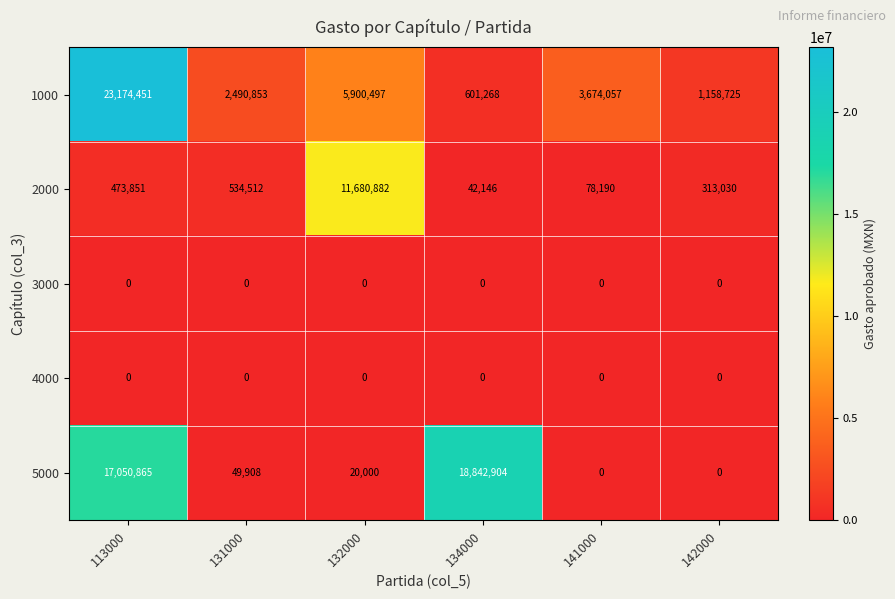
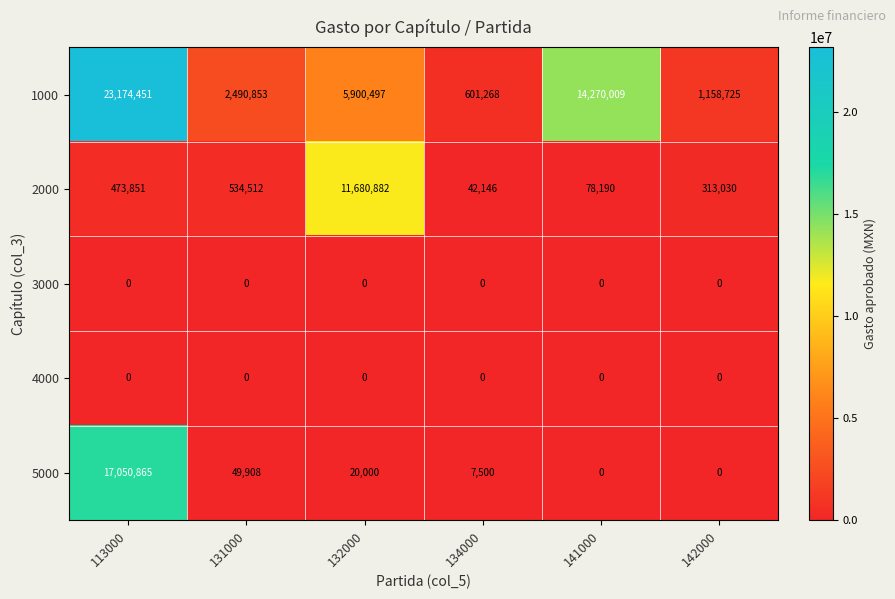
  {
    "1000": {
      "113000": "23,174,451",
      "131000": "2,490,853",
      "132000": "5,900,497",
      "134000": "601,268",
-     "141000": "3,674,057",
+     "141000": "14,270,009",
      "142000": "1,158,725"
    },
    "2000": {
      "113000": "473,851",
      "131000": "534,512",
      "132000": "11,680,882",
      "134000": "42,146",
      "141000": "78,190",
      "142000": "313,030"
    },
    "3000": {
      "113000": "0",
      "131000": "0",
      "132000": "0",
      "134000": "0",
      "141000": "0",
      "142000": "0"
    },
    "4000": {
      "113000": "0",
      "131000": "0",
      "132000": "0",
      "134000": "0",
      "141000": "0",
      "142000": "0"
    },
    "5000": {
      "113000": "17,050,865",
      "131000": "49,908",
      "132000": "20,000",
-     "134000": "18,842,904",
+     "134000": "7,500",
      "141000": "0",
      "142000": "0"
    }
  }
